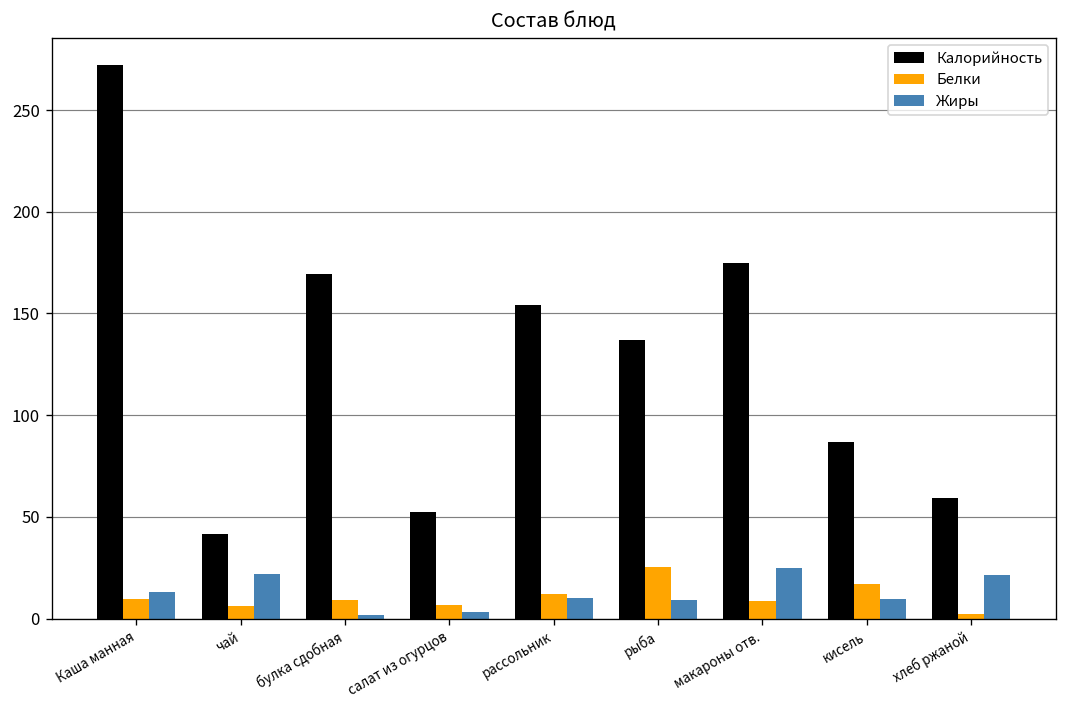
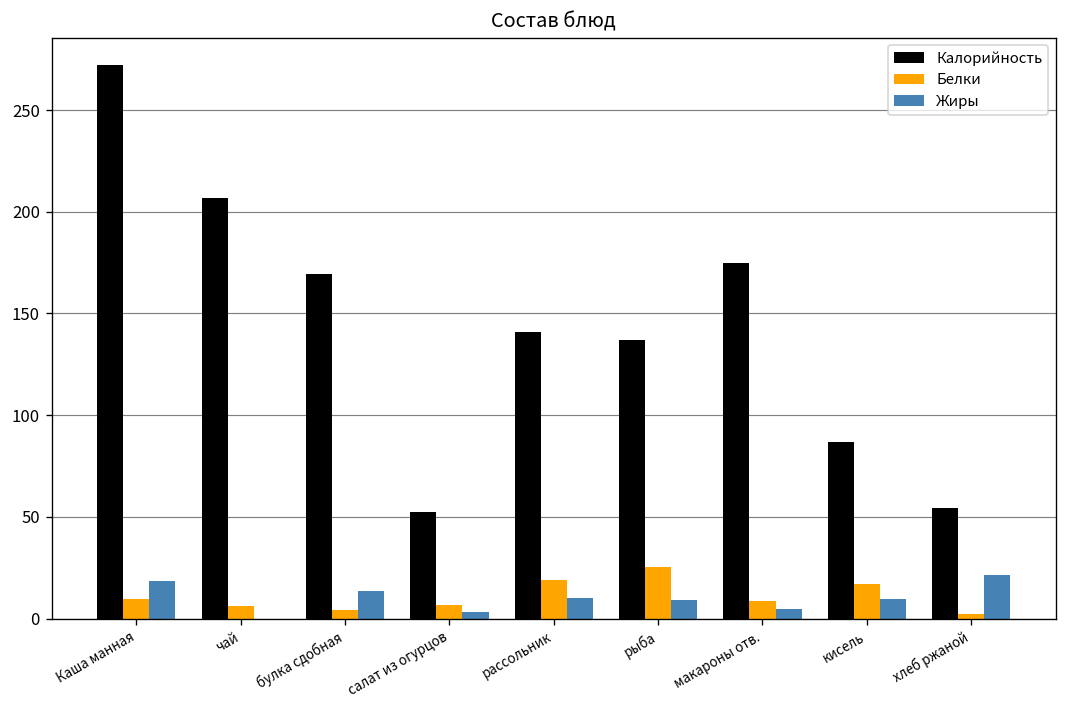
  {
    "Калорийность": {
      "Каша манная": 272,
-     "чай": 42,
+     "чай": 207,
      "булка сдобная": 170,
      "салат из огурцов": 52,
-     "рассольник": 154,
+     "рассольник": 141,
      "рыба": 137,
      "макароны отв.": 175,
      "кисель": 87,
-     "хлеб ржаной": 59
+     "хлеб ржаной": 54
    },
    "Белки": {
      "Каша манная": 9,
      "чай": 6,
-     "булка сдобная": 9,
+     "булка сдобная": 4,
      "салат из огурцов": 7,
-     "рассольник": 12,
+     "рассольник": 19,
      "рыба": 25,
      "макароны отв.": 9,
      "кисель": 17,
      "хлеб ржаной": 2
    },
    "Жиры": {
-     "Каша манная": 13,
-     "чай": 22,
-     "булка сдобная": 2,
+     "Каша манная": 18,
+     "чай": 0,
+     "булка сдобная": 14,
      "салат из огурцов": 3,
      "рассольник": 10,
      "рыба": 9,
-     "макароны отв.": 25,
+     "макароны отв.": 5,
      "кисель": 10,
      "хлеб ржаной": 21
    }
  }
